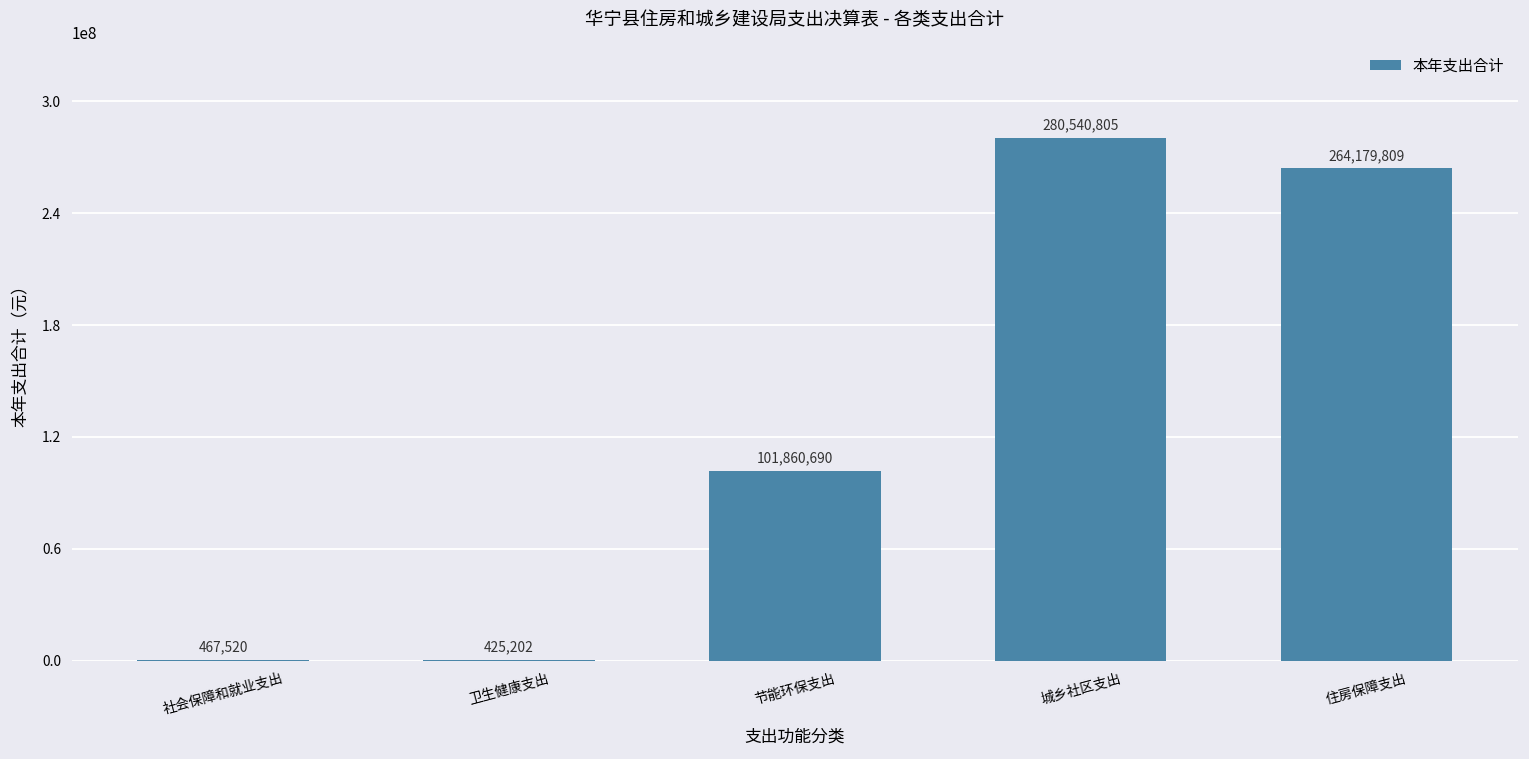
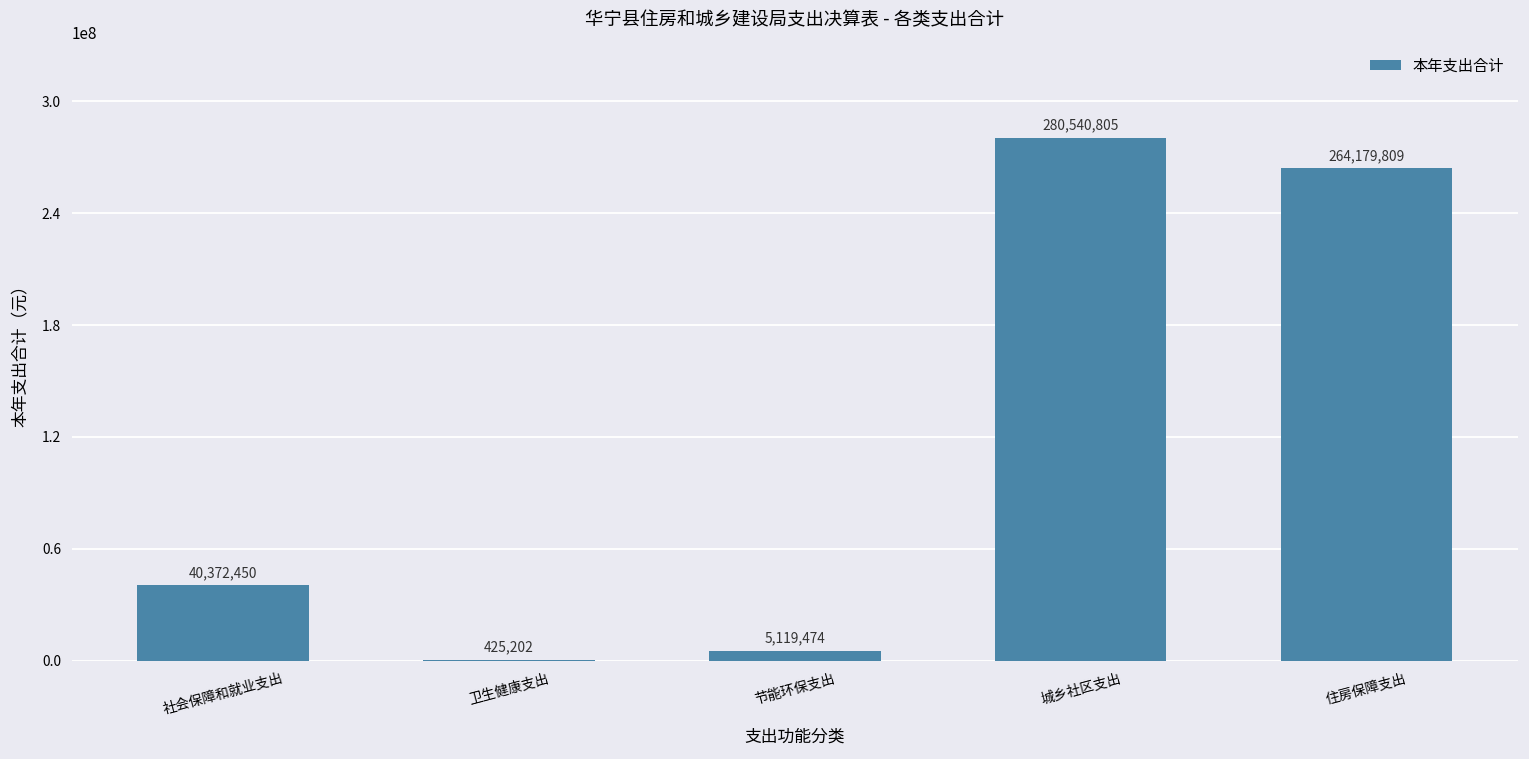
  {
-   "社会保障和就业支出": "467,520",
+   "社会保障和就业支出": "40,372,450",
    "卫生健康支出": "425,202",
-   "节能环保支出": "101,860,690",
+   "节能环保支出": "5,119,474",
    "城乡社区支出": "280,540,805",
    "住房保障支出": "264,179,809"
  }
